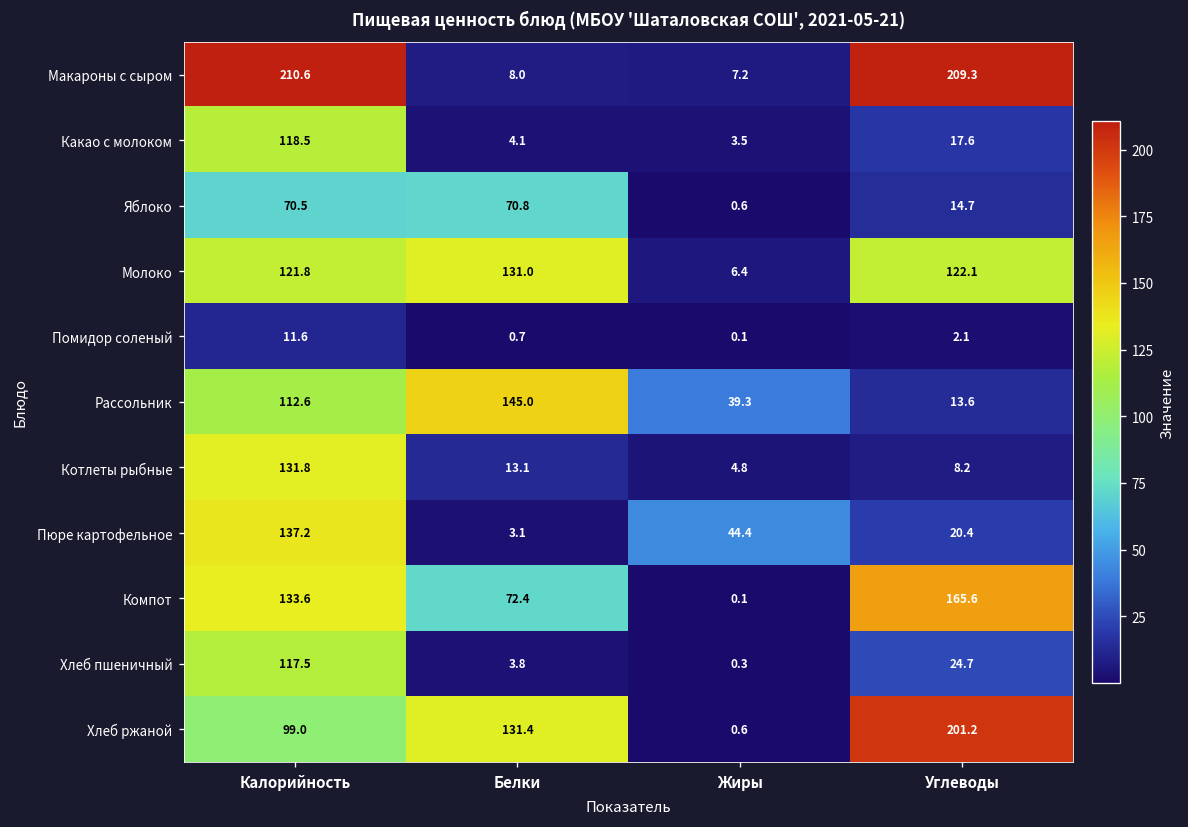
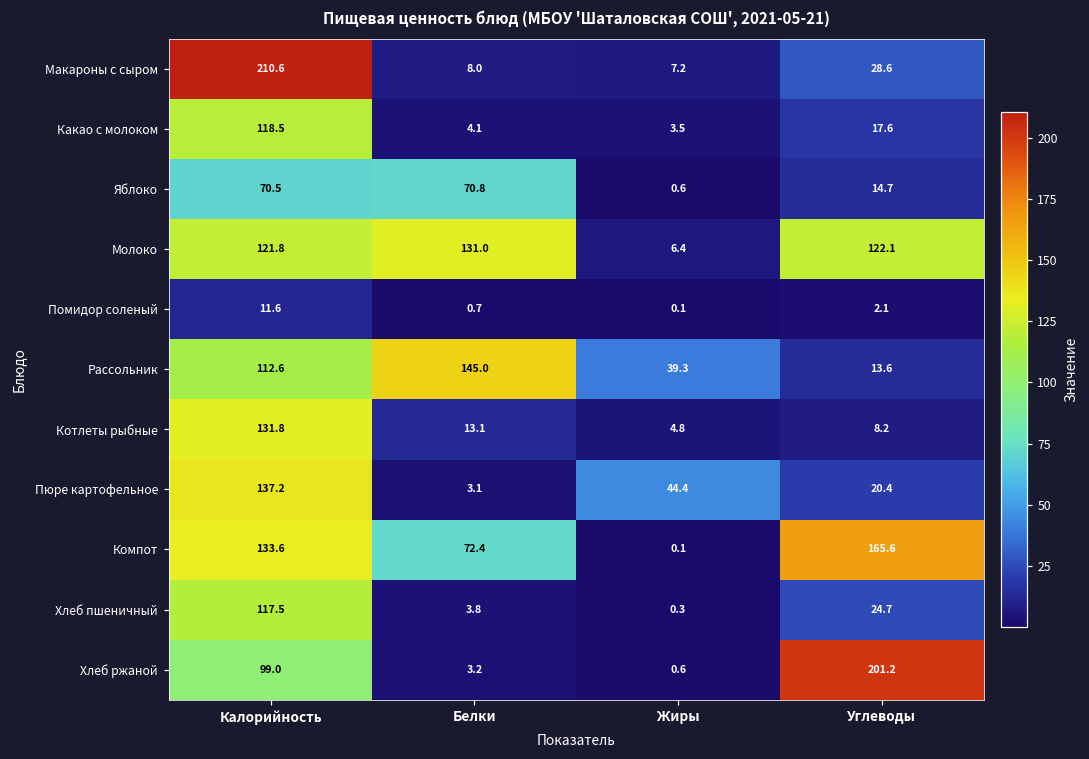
  {
    "Макароны с сыром": {
      "Калорийность": 210.6,
      "Белки": 8.0,
      "Жиры": 7.2,
-     "Углеводы": 209.3
+     "Углеводы": 28.6
    },
    "Какао с молоком": {
      "Калорийность": 118.5,
      "Белки": 4.1,
      "Жиры": 3.5,
      "Углеводы": 17.6
    },
    "Яблоко": {
      "Калорийность": 70.5,
      "Белки": 70.8,
      "Жиры": 0.6,
      "Углеводы": 14.7
    },
    "Молоко": {
      "Калорийность": 121.8,
      "Белки": 131.0,
      "Жиры": 6.4,
      "Углеводы": 122.1
    },
    "Помидор соленый": {
      "Калорийность": 11.6,
      "Белки": 0.7,
      "Жиры": 0.1,
      "Углеводы": 2.1
    },
    "Рассольник": {
      "Калорийность": 112.6,
      "Белки": 145.0,
      "Жиры": 39.3,
      "Углеводы": 13.6
    },
    "Котлеты рыбные": {
      "Калорийность": 131.8,
      "Белки": 13.1,
      "Жиры": 4.8,
      "Углеводы": 8.2
    },
    "Пюре картофельное": {
      "Калорийность": 137.2,
      "Белки": 3.1,
      "Жиры": 44.4,
      "Углеводы": 20.4
    },
    "Компот": {
      "Калорийность": 133.6,
      "Белки": 72.4,
      "Жиры": 0.1,
      "Углеводы": 165.6
    },
    "Хлеб пшеничный": {
      "Калорийность": 117.5,
      "Белки": 3.8,
      "Жиры": 0.3,
      "Углеводы": 24.7
    },
    "Хлеб ржаной": {
      "Калорийность": 99.0,
-     "Белки": 131.4,
+     "Белки": 3.2,
      "Жиры": 0.6,
      "Углеводы": 201.2
    }
  }
